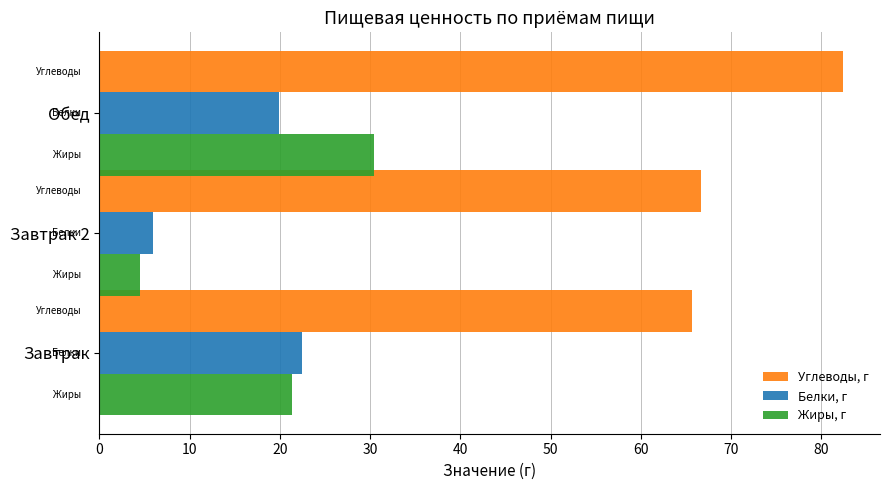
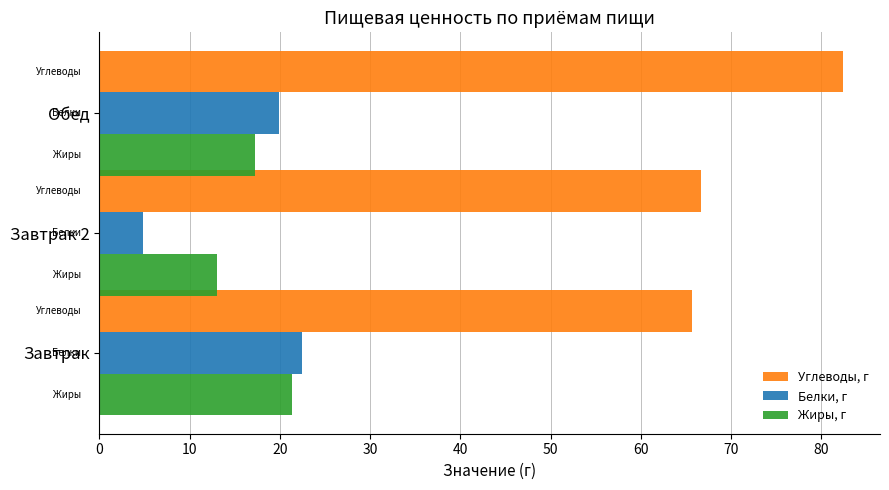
  {
    "Углеводы, г": {
      "Обед": 82,
      "Завтрак 2": 67,
      "Завтрак": 66
    },
    "Белки, г": {
      "Обед": 20,
-     "Завтрак 2": 6,
+     "Завтрак 2": 5,
      "Завтрак": 22
    },
    "Жиры, г": {
-     "Обед": 30,
-     "Завтрак 2": 5,
+     "Обед": 17,
+     "Завтрак 2": 13,
      "Завтрак": 21
    }
  }
